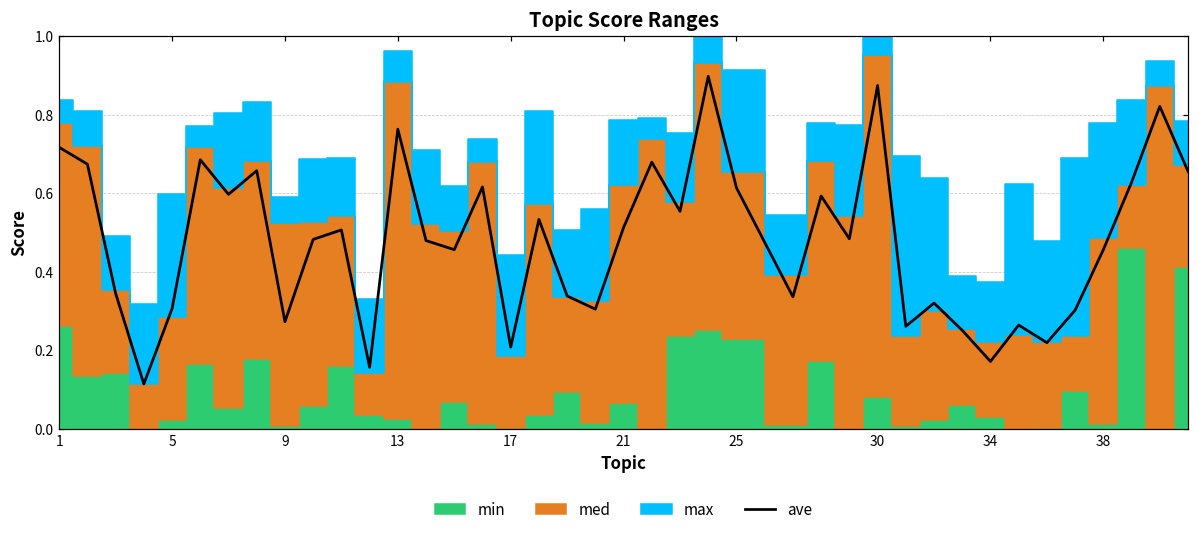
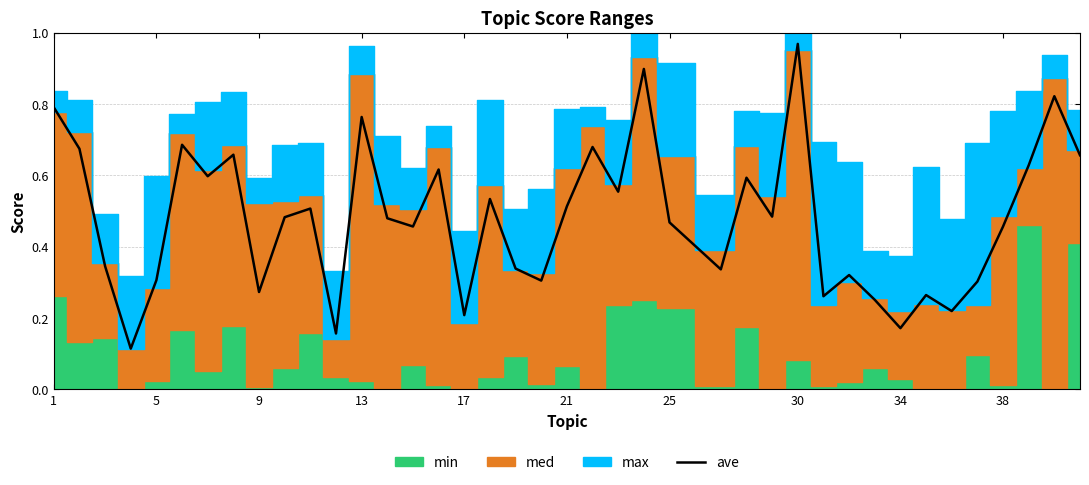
  {
    "ave": {
-     "1": 0.72,
+     "1": 0.79,
      "5": 0.31,
      "9": 0.27,
      "13": 0.76,
      "17": 0.21,
      "21": 0.51,
-     "25": 0.61,
-     "30": 0.87,
+     "25": 0.47,
+     "30": 0.97,
      "34": 0.17,
      "38": 0.46
    }
  }
